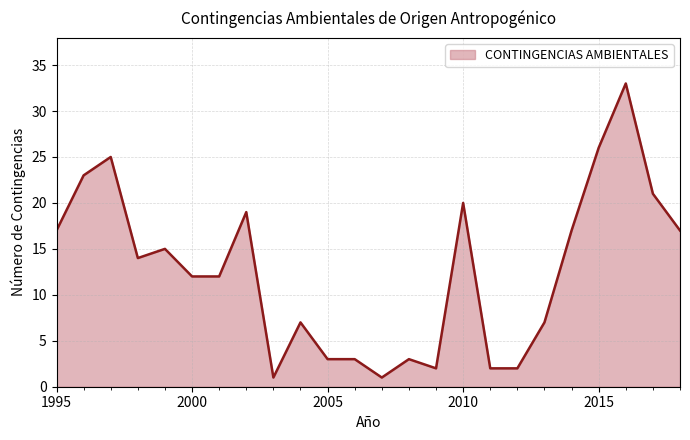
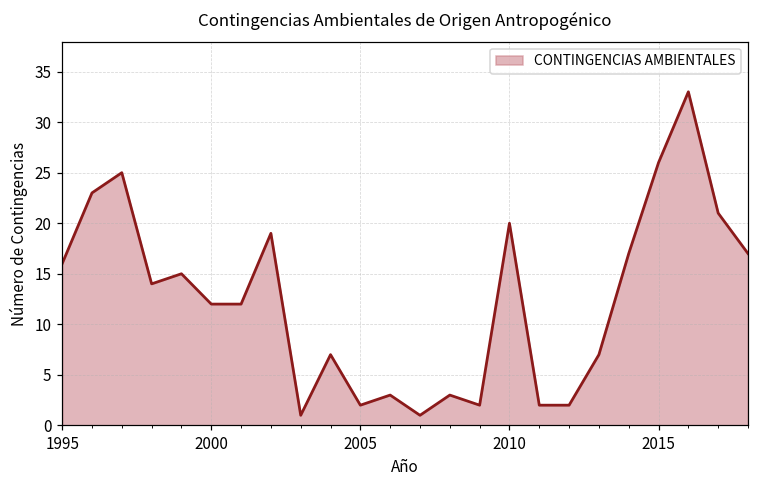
  {
-   "1995": 17,
+   "1995": 16,
    "2000": 12,
-   "2005": 3,
+   "2005": 2,
    "2010": 20,
    "2015": 26
  }
